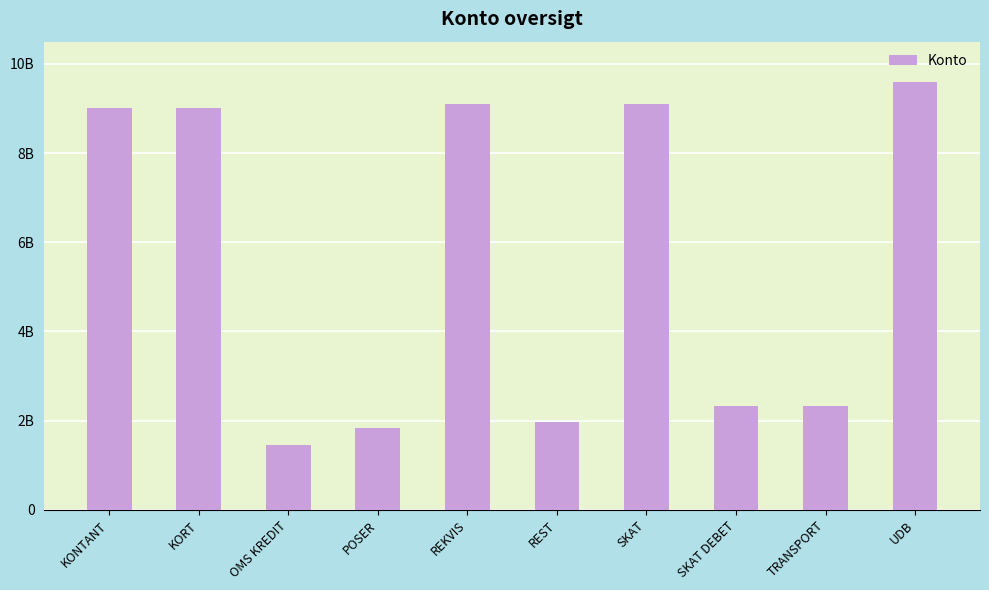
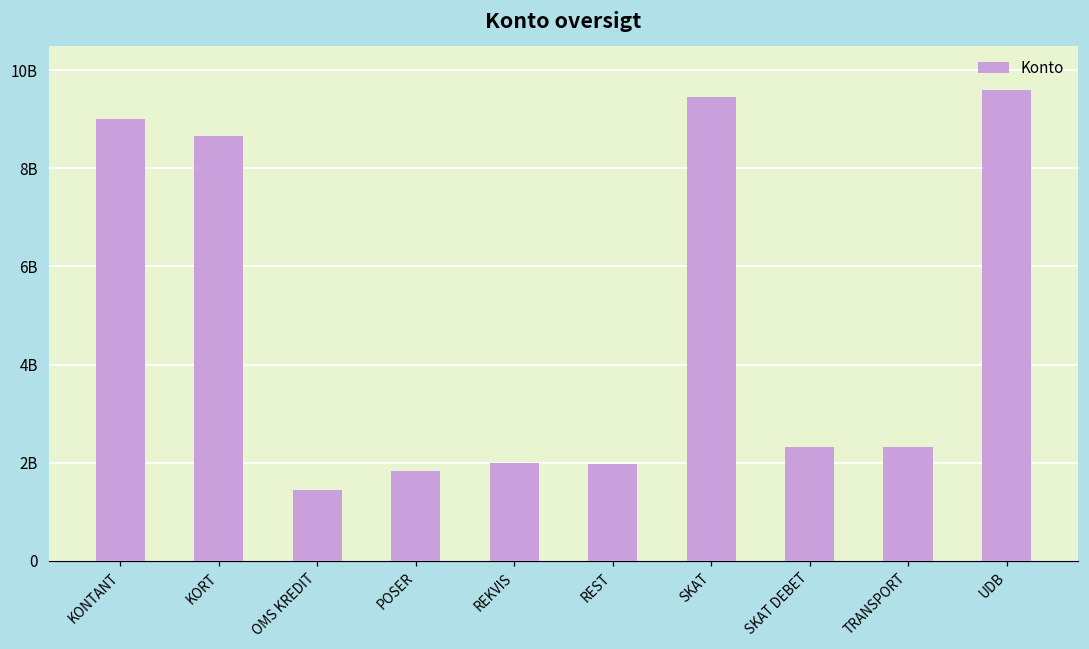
  {
    "KONTANT": 9000000000,
-   "KORT": 9000000000,
+   "KORT": 8700000000,
    "OMS KREDIT": 1400000000,
    "POSER": 1800000000,
-   "REKVIS": 9100000000,
+   "REKVIS": 2000000000,
    "REST": 2000000000,
-   "SKAT": 9100000000,
+   "SKAT": 9400000000,
    "SKAT DEBET": 2300000000,
    "TRANSPORT": 2300000000,
    "UDB": 9600000000
  }
